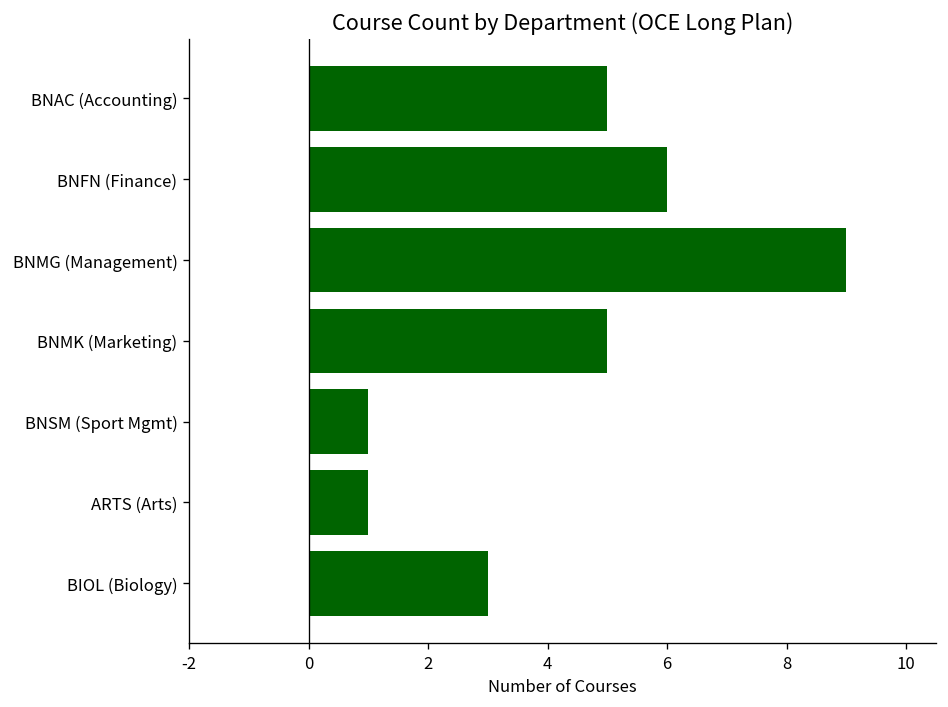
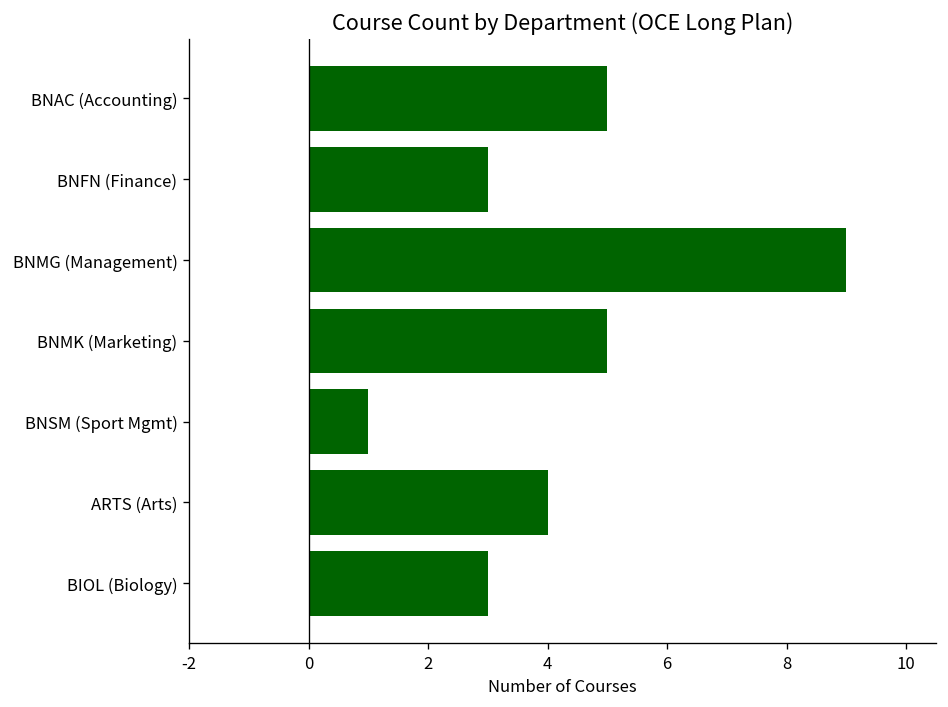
  {
    "BNAC (Accounting)": 5,
-   "BNFN (Finance)": 6,
+   "BNFN (Finance)": 3,
    "BNMG (Management)": 9,
    "BNMK (Marketing)": 5,
    "BNSM (Sport Mgmt)": 1,
-   "ARTS (Arts)": 1,
+   "ARTS (Arts)": 4,
    "BIOL (Biology)": 3
  }
